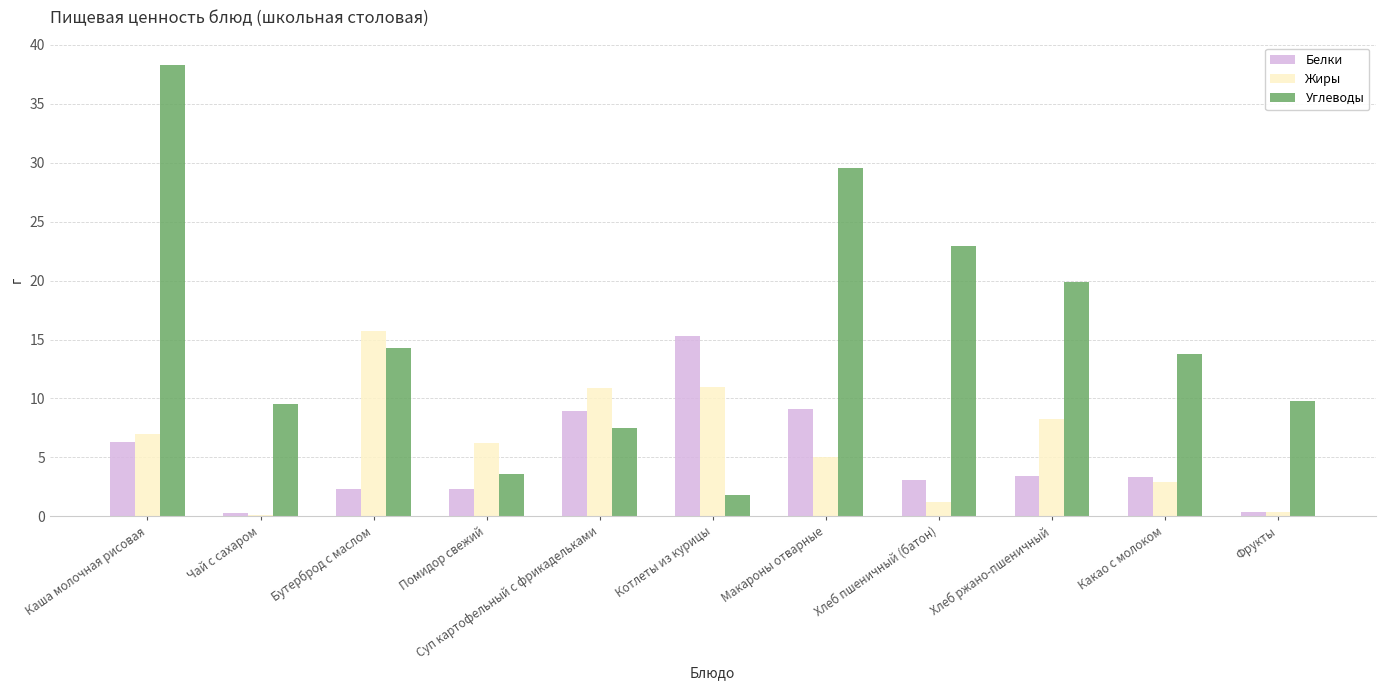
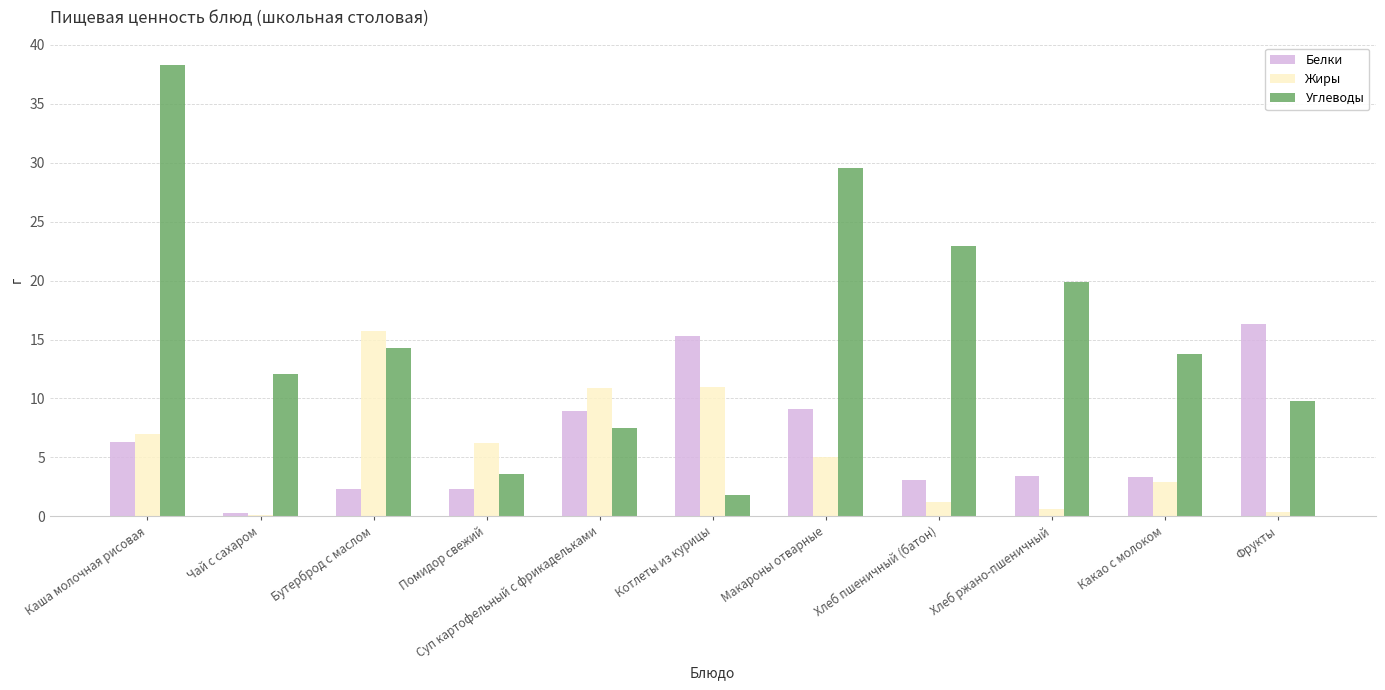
  {
    "Белки": {
      "Каша молочная рисовая": 6.3,
      "Чай с сахаром": 0.3,
      "Бутерброд с маслом": 2.3,
      "Помидор свежий": 2.3,
      "Суп картофельный с фрикадельками": 9.0,
      "Котлеты из курицы": 15.3,
      "Макароны отварные": 9.1,
      "Хлеб пшеничный (батон)": 3.1,
      "Хлеб ржано-пшеничный": 3.4,
      "Какао с молоком": 3.3,
-     "Фрукты": 0.4
+     "Фрукты": 16.3
    },
    "Жиры": {
      "Каша молочная рисовая": 7.0,
      "Бутерброд с маслом": 15.7,
      "Помидор свежий": 6.2,
      "Суп картофельный с фрикадельками": 10.9,
      "Котлеты из курицы": 11.0,
      "Макароны отварные": 5.0,
      "Хлеб пшеничный (батон)": 1.2,
-     "Хлеб ржано-пшеничный": 8.3,
+     "Хлеб ржано-пшеничный": 0.7,
      "Какао с молоком": 2.9,
      "Фрукты": 0.4
    },
    "Углеводы": {
      "Каша молочная рисовая": 38.3,
-     "Чай с сахаром": 9.5,
+     "Чай с сахаром": 12.1,
      "Бутерброд с маслом": 14.3,
      "Помидор свежий": 3.6,
      "Суп картофельный с фрикадельками": 7.5,
      "Котлеты из курицы": 1.8,
      "Макароны отварные": 29.6,
      "Хлеб пшеничный (батон)": 23.0,
      "Хлеб ржано-пшеничный": 19.9,
      "Какао с молоком": 13.8,
      "Фрукты": 9.8
    }
  }
